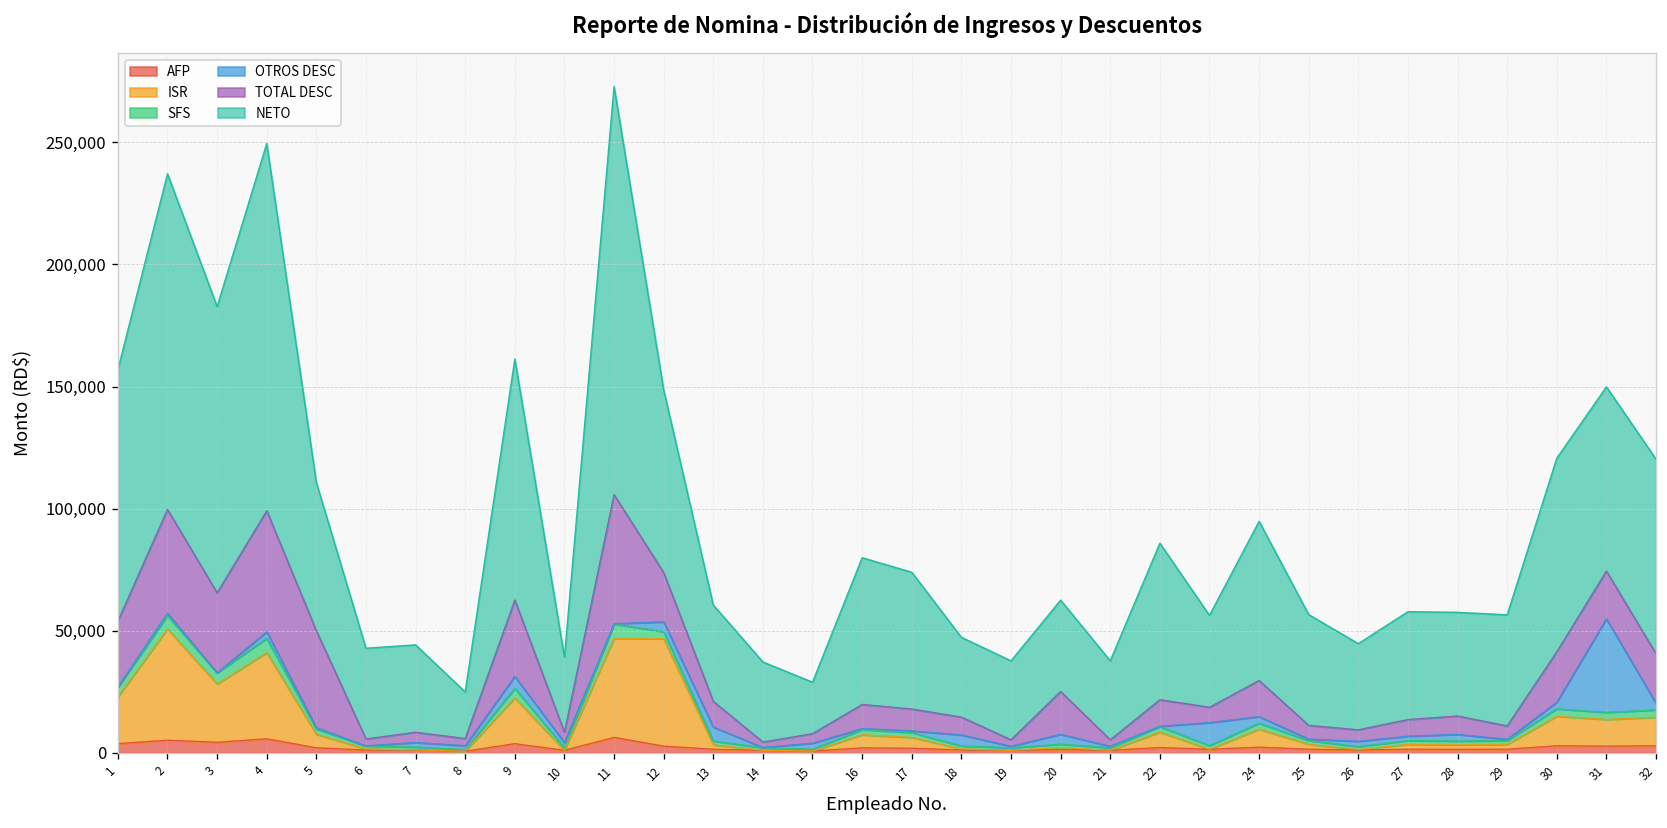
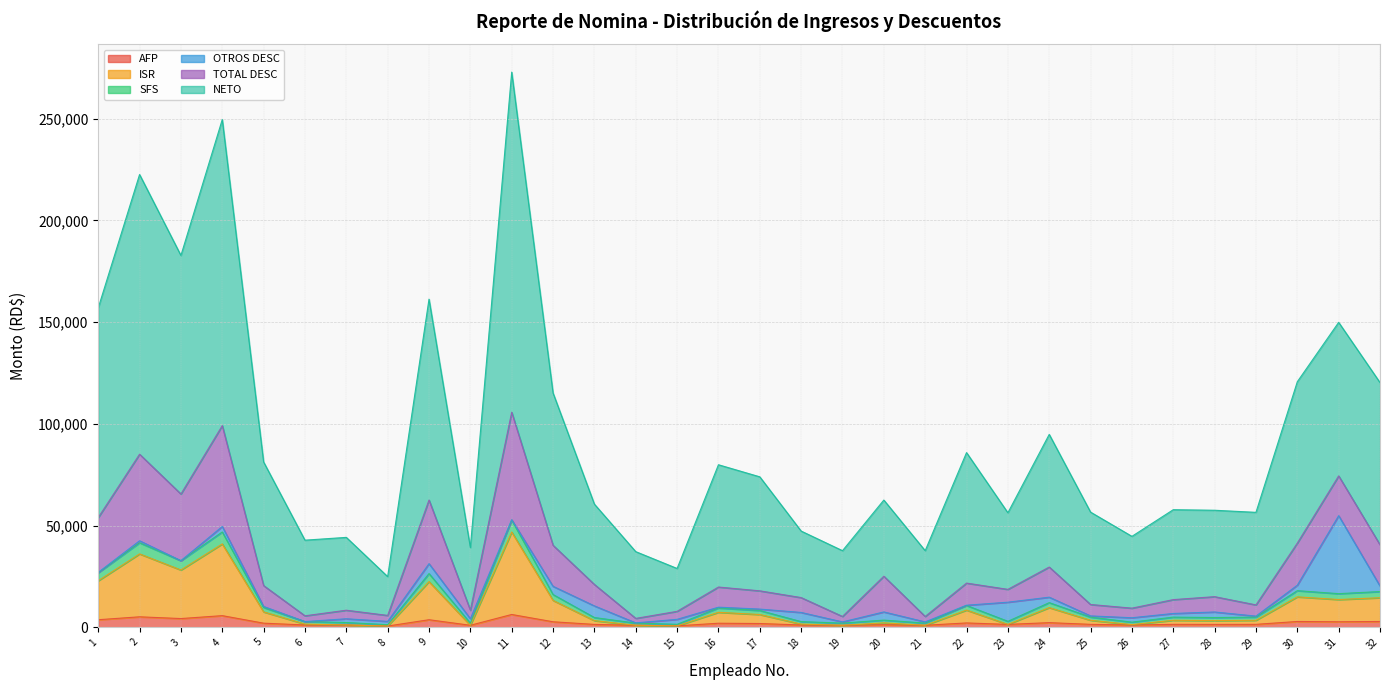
  {
    "AFP": {
      "1": "4,000",
      "2": "5,000",
      "3": "4,000",
      "4": "6,000",
      "5": "2,000",
      "9": "4,000",
      "11": "6,000",
      "12": "3,000",
      "13": "1,000",
      "16": "2,000",
      "17": "2,000",
      "22": "2,000",
      "24": "2,000",
      "25": "1,000",
      "27": "1,000",
      "28": "1,000",
      "29": "1,000",
      "30": "3,000",
      "31": "3,000",
      "32": "3,000"
    },
    "ISR": {
      "1": "19,000",
-     "2": "46,000",
+     "2": "31,000",
      "3": "24,000",
      "4": "35,000",
      "5": "6,000",
      "9": "19,000",
      "11": "41,000",
-     "12": "44,000",
+     "12": "11,000",
      "13": "2,000",
      "16": "5,000",
      "17": "4,000",
      "22": "6,000",
      "24": "7,000",
      "25": "2,000",
      "27": "2,000",
      "28": "2,000",
      "29": "2,000",
      "30": "12,000",
      "31": "11,000",
      "32": "12,000"
    },
    "OTROS DESC": {
      "4": "3,000",
      "7": "2,000",
      "8": "2,000",
      "9": "5,000",
      "10": "2,000",
      "12": "4,000",
      "13": "6,000",
      "15": "2,000",
      "18": "5,000",
      "20": "4,000",
      "23": "9,000",
      "24": "3,000",
      "26": "2,000",
      "27": "2,000",
      "28": "3,000",
      "30": "3,000",
      "31": "38,000",
      "32": "3,000"
    },
    "TOTAL DESC": {
      "1": "27,000",
      "2": "43,000",
      "3": "33,000",
      "4": "50,000",
-     "5": "40,000",
+     "5": "10,000",
      "6": "3,000",
      "7": "4,000",
      "8": "3,000",
      "9": "31,000",
      "10": "4,000",
      "11": "53,000",
      "12": "20,000",
      "13": "11,000",
      "14": "2,000",
      "15": "4,000",
      "16": "10,000",
      "17": "9,000",
      "18": "7,000",
      "19": "3,000",
      "20": "18,000",
      "21": "3,000",
      "22": "11,000",
      "23": "6,000",
      "24": "15,000",
      "25": "6,000",
      "26": "5,000",
      "27": "7,000",
      "28": "8,000",
      "29": "6,000",
      "30": "21,000",
      "31": "20,000",
      "32": "20,000"
    }
  }
